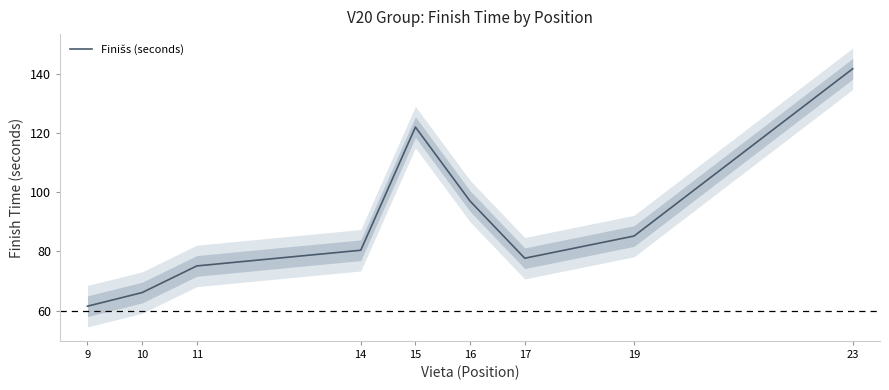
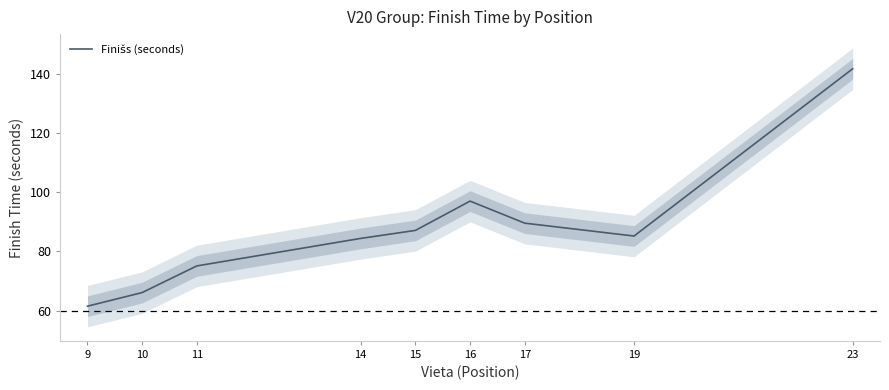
  {
    "Finišs (seconds)": {
      "9": 62,
      "10": 66,
      "11": 75,
-     "14": 80,
-     "15": 122,
+     "14": 84,
+     "15": 87,
      "16": 97,
-     "17": 78,
+     "17": 90,
      "19": 85,
      "23": 142
    }
  }
